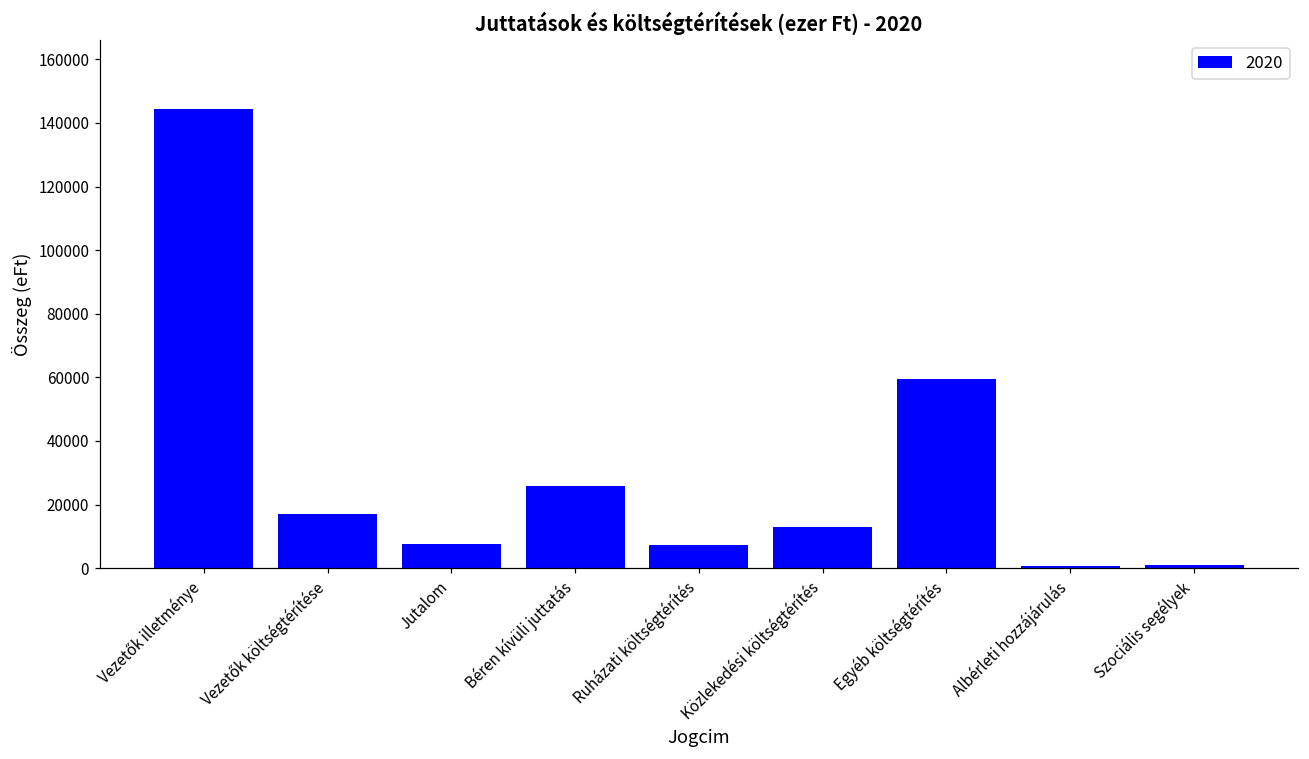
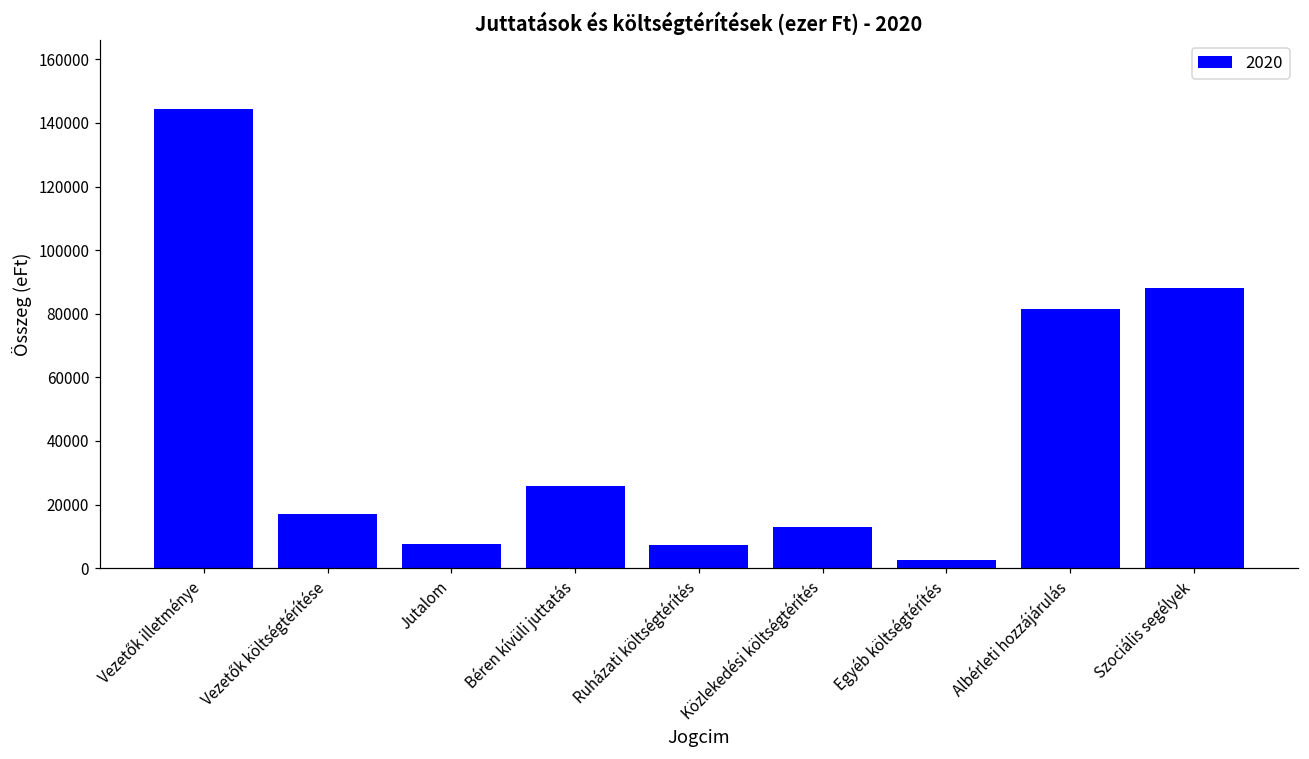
  {
    "Vezetők illetménye": 144000,
    "Vezetők költségtérítése": 17000,
    "Jutalom": 8000,
    "Béren kívüli juttatás": 26000,
    "Ruházati költségtérítés": 7000,
    "Közlekedési költségtérítés": 13000,
-   "Egyéb költségtérítés": 59000,
-   "Albérleti hozzájárulás": 1000,
-   "Szociális segélyek": 1000
+   "Egyéb költségtérítés": 2000,
+   "Albérleti hozzájárulás": 82000,
+   "Szociális segélyek": 88000
  }
